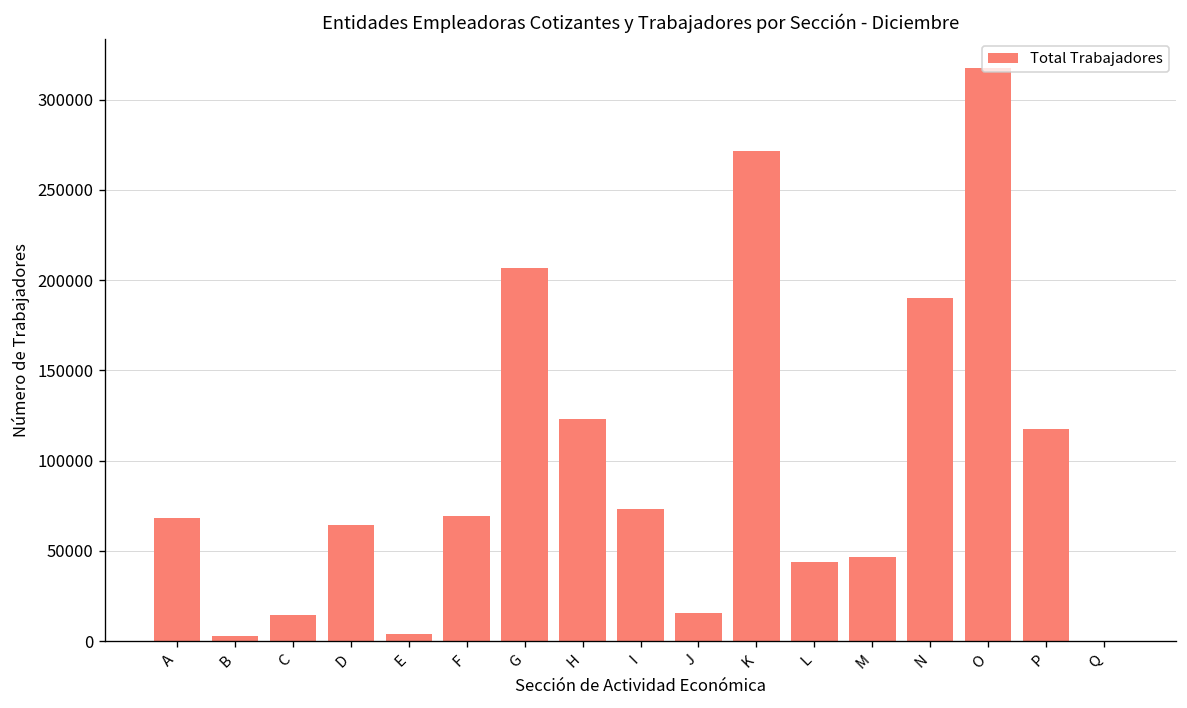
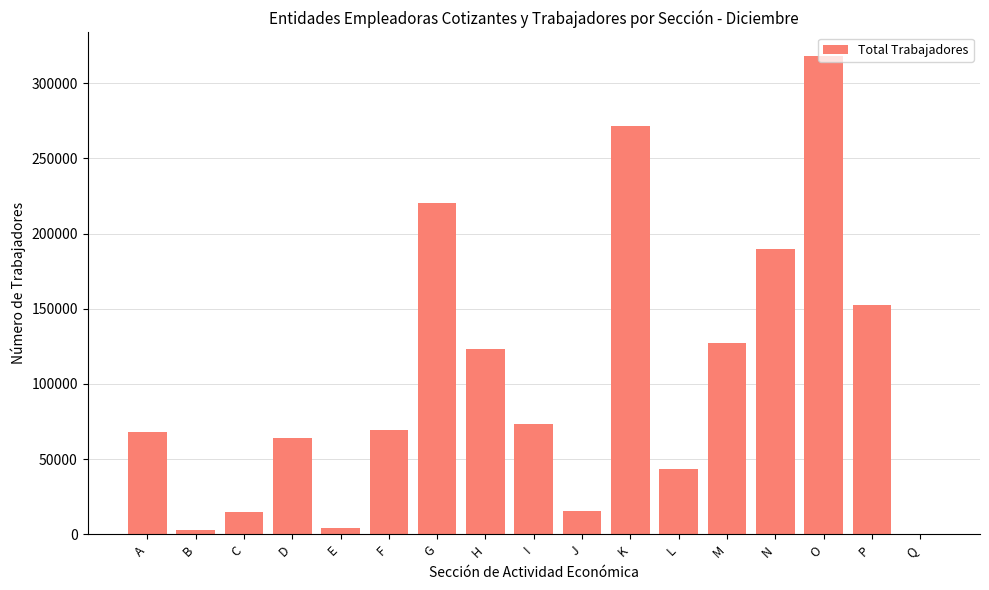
  {
    "A": 68000,
    "B": 3000,
    "C": 15000,
    "D": 64000,
    "E": 4000,
    "F": 70000,
-   "G": 207000,
+   "G": 220000,
    "H": 123000,
    "I": 73000,
    "J": 16000,
    "K": 271000,
    "L": 44000,
-   "M": 47000,
+   "M": 127000,
    "N": 190000,
-   "P": 118000
+   "P": 153000
  }
